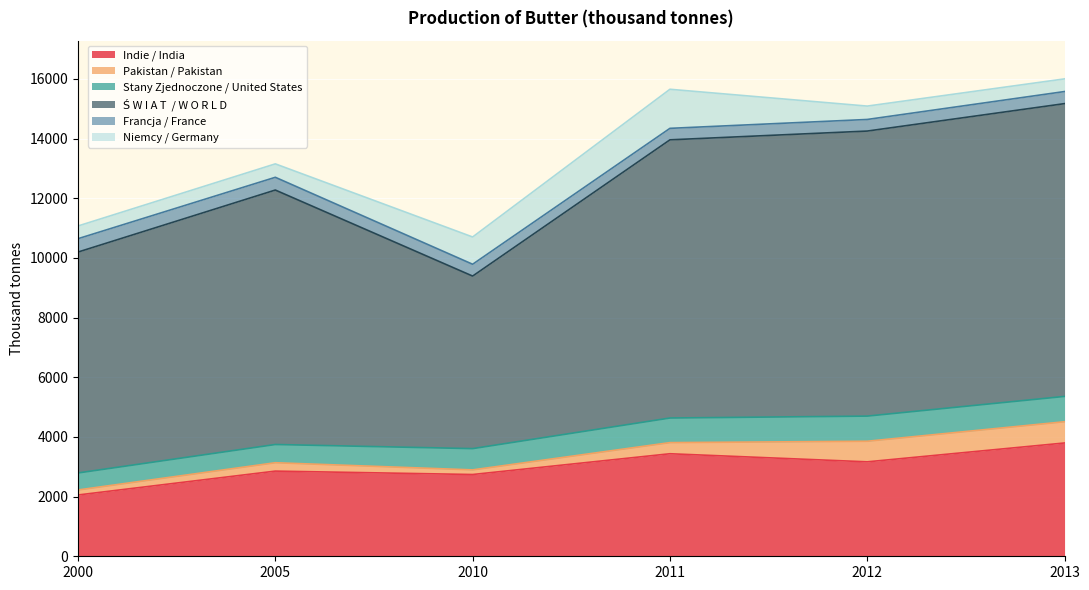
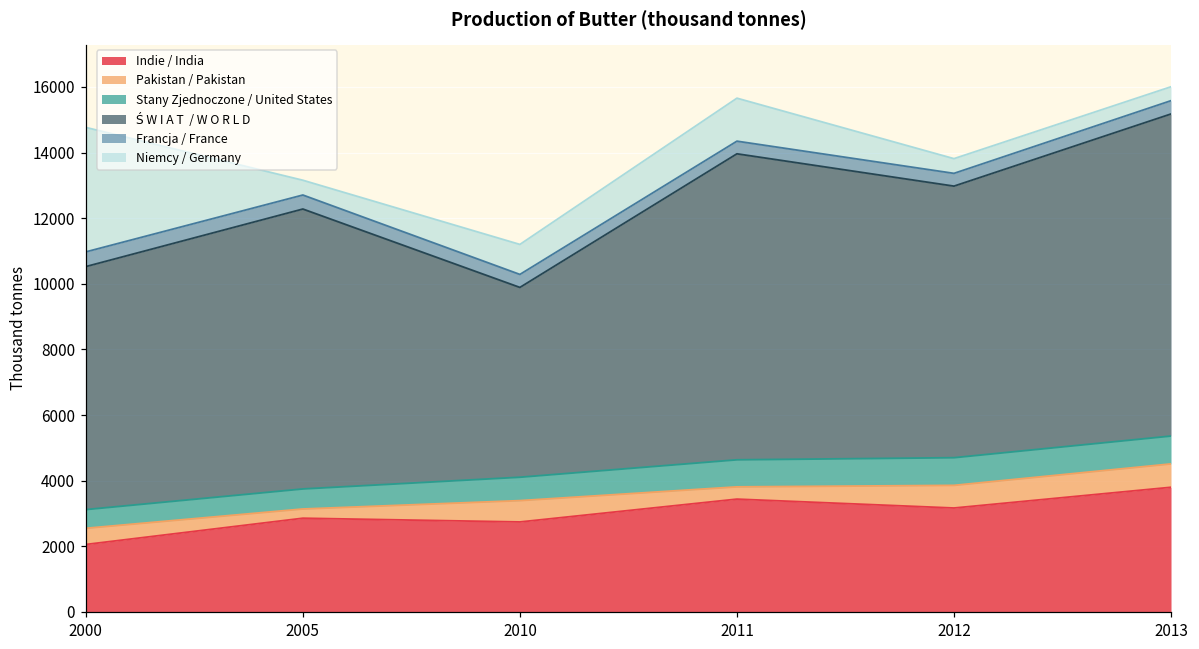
  {
    "Indie / India": {
      "2000": 2100,
      "2005": 2900,
      "2010": 2700,
      "2011": 3400,
      "2012": 3200,
      "2013": 3800
    },
    "Pakistan / Pakistan": {
-     "2000": 200,
+     "2000": 500,
      "2005": 300,
-     "2010": 200,
+     "2010": 700,
      "2011": 400,
      "2012": 700,
      "2013": 700
    },
    "Ś W I A T / W O R L D": {
      "2000": 7400,
      "2005": 8500,
      "2010": 5800,
      "2011": 9300,
-     "2012": 9600,
+     "2012": 8300,
      "2013": 9800
    },
    "Niemcy / Germany": {
-     "2000": 400,
+     "2000": 3800,
      "2005": 500,
      "2010": 900,
      "2011": 1300,
      "2012": 400,
      "2013": 400
    }
  }
